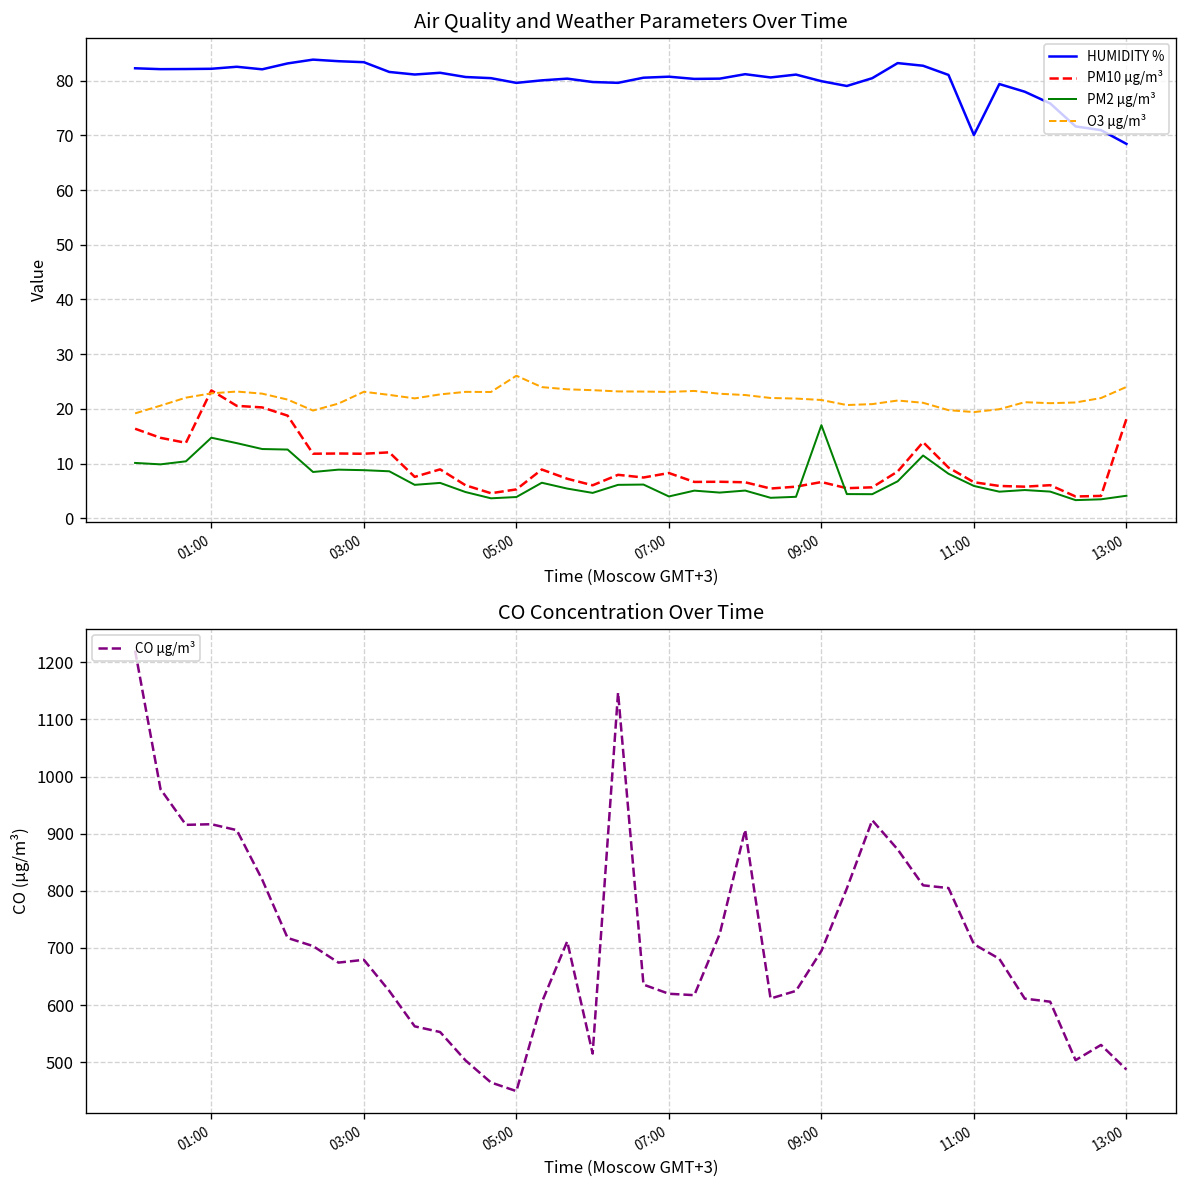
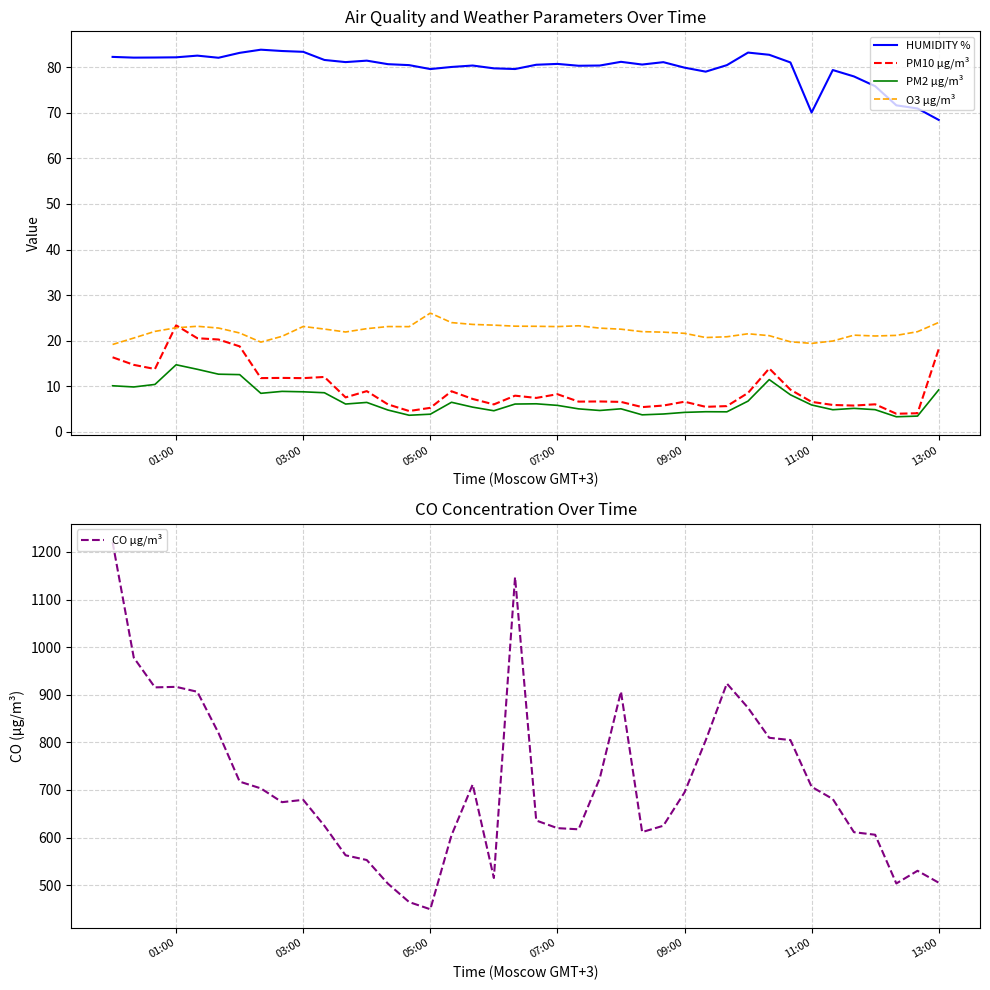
  {
    "Air Quality and Weather Parameters Over Time": {
      "HUMIDITY %": {
        "01:00": 82,
        "03:00": 83,
        "05:00": 80,
        "07:00": 81,
        "09:00": 80,
        "11:00": 70,
        "13:00": 68
      },
      "PM10 µg/m³": {
        "03:00": 12,
        "05:00": 5,
        "07:00": 8,
        "09:00": 7,
        "11:00": 7,
        "13:00": 18
      },
      "PM2 µg/m³": {
        "01:00": 15,
        "03:00": 9,
        "05:00": 4,
-       "07:00": 4,
-       "09:00": 17,
+       "07:00": 6,
+       "09:00": 4,
        "11:00": 6,
-       "13:00": 4
+       "13:00": 9
      },
      "O3 µg/m³": {
        "03:00": 23,
        "05:00": 26,
        "07:00": 23,
        "09:00": 22,
        "11:00": 19,
        "13:00": 24
      }
    },
    "CO Concentration Over Time": {
      "01:00": 920,
      "03:00": 680,
      "05:00": 450,
      "07:00": 620,
      "09:00": 690,
      "11:00": 710,
-     "13:00": 490
+     "13:00": 510
    }
  }
